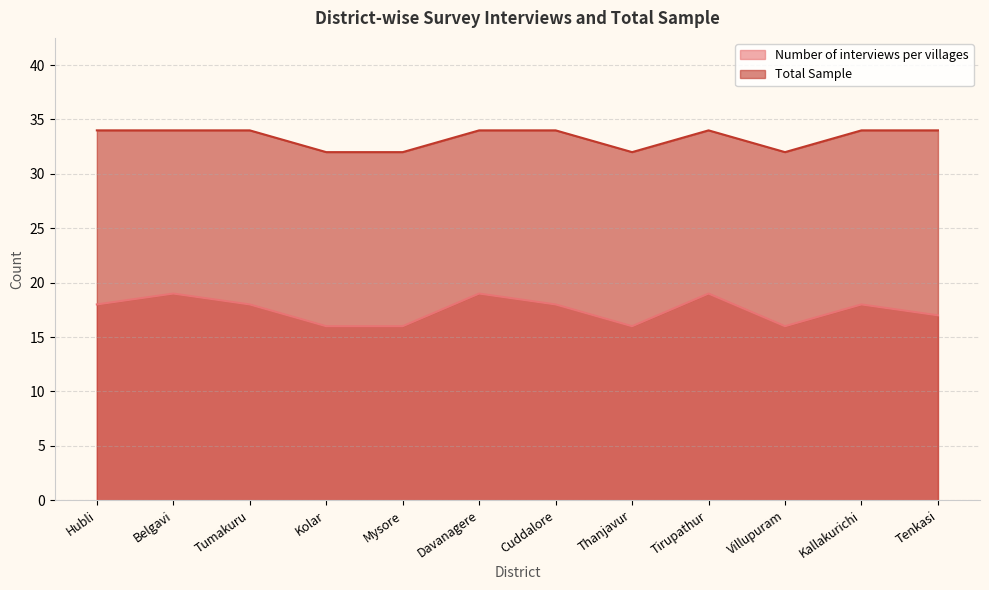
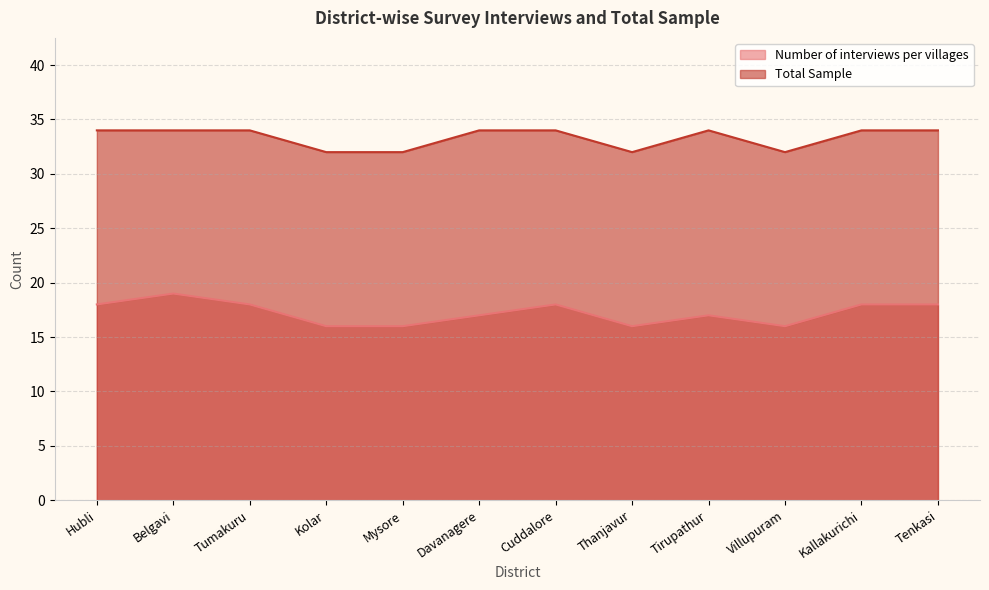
  {
    "Number of interviews per villages": {
      "Hubli": 18,
      "Belgavi": 19,
      "Tumakuru": 18,
      "Kolar": 16,
      "Mysore": 16,
-     "Davanagere": 19,
+     "Davanagere": 17,
      "Cuddalore": 18,
      "Thanjavur": 16,
-     "Tirupathur": 19,
+     "Tirupathur": 17,
      "Villupuram": 16,
      "Kallakurichi": 18,
-     "Tenkasi": 17
+     "Tenkasi": 18
    },
    "Total Sample": {
      "Hubli": 34,
      "Belgavi": 34,
      "Tumakuru": 34,
      "Kolar": 32,
      "Mysore": 32,
      "Davanagere": 34,
      "Cuddalore": 34,
      "Thanjavur": 32,
      "Tirupathur": 34,
      "Villupuram": 32,
      "Kallakurichi": 34,
      "Tenkasi": 34
    }
  }
